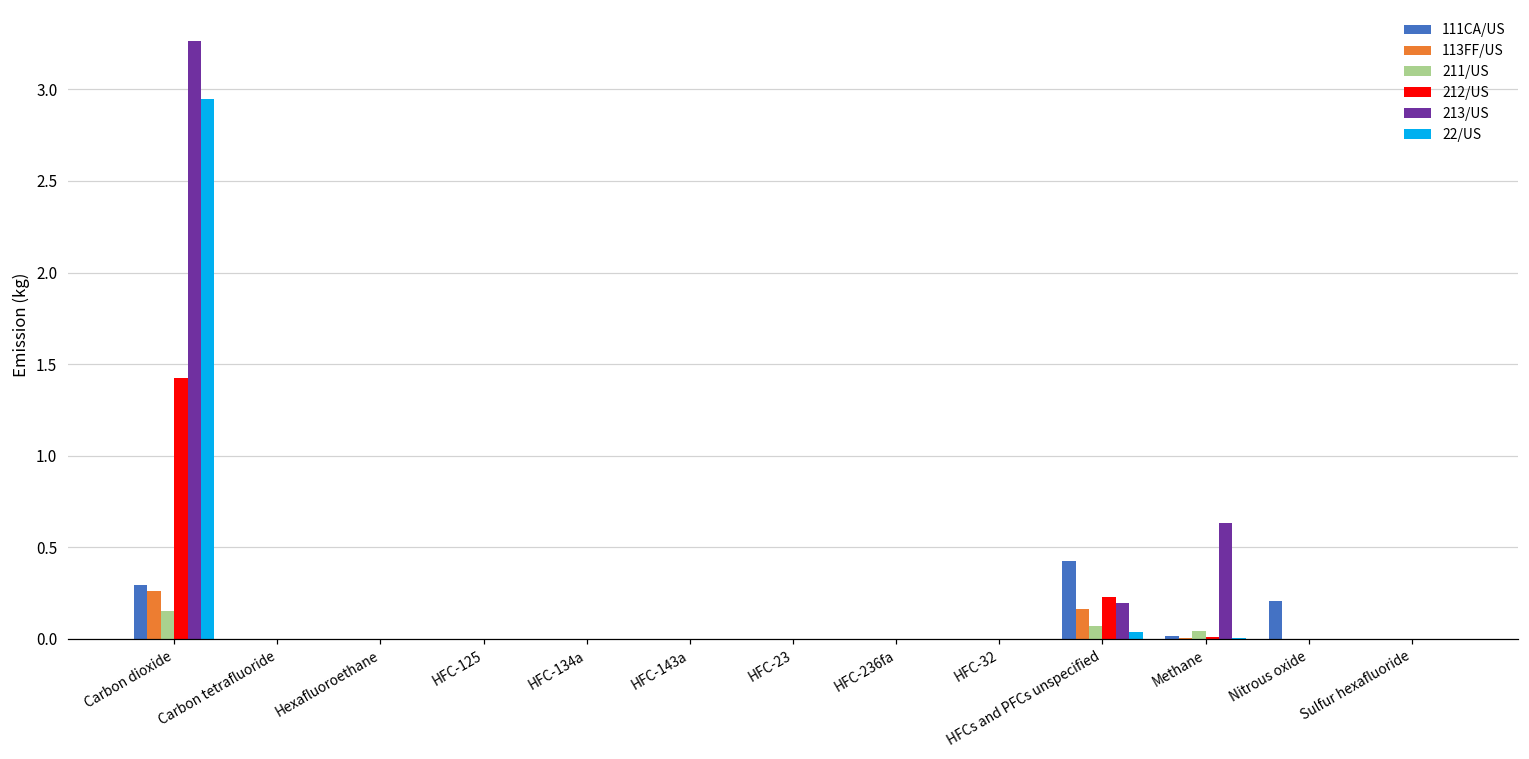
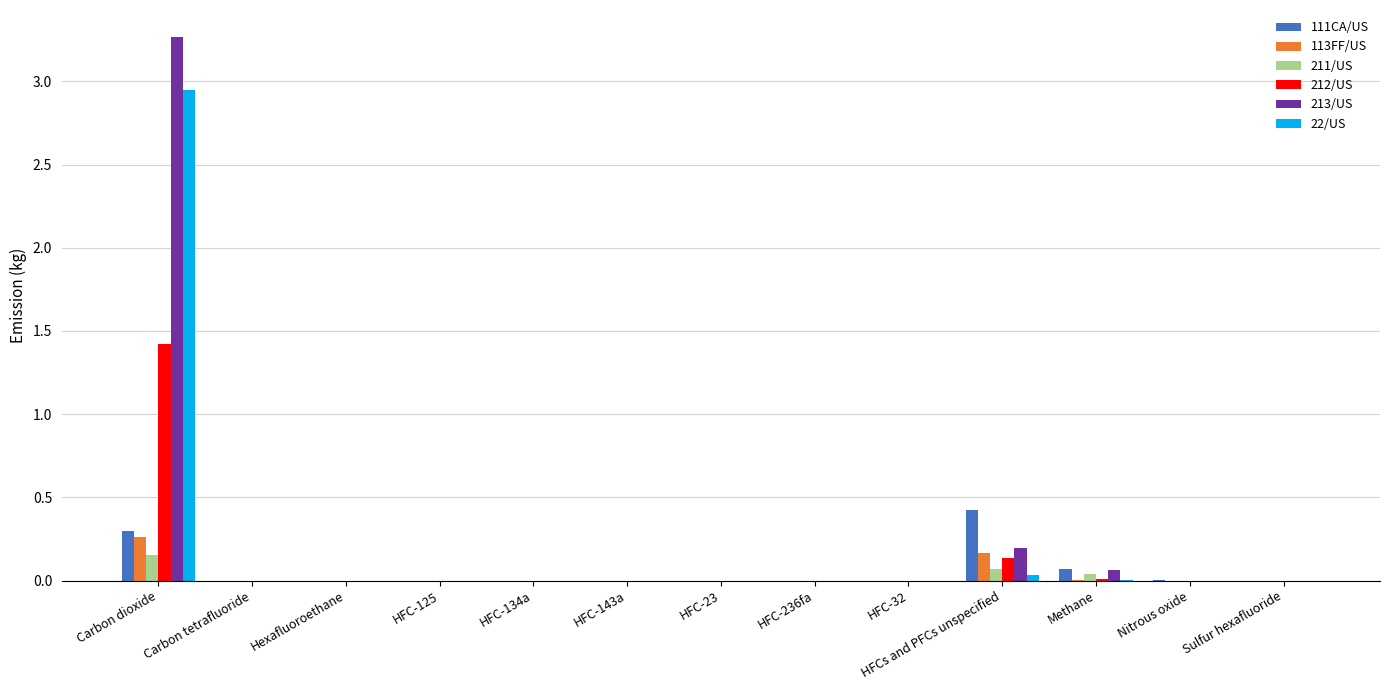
  {
    "111CA/US": {
      "Carbon dioxide": 0.30,
      "HFCs and PFCs unspecified": 0.42,
-     "Methane": 0.01,
-     "Nitrous oxide": 0.21
+     "Methane": 0.07,
+     "Nitrous oxide": 0.00
    },
    "113FF/US": {
      "Carbon dioxide": 0.26,
      "HFCs and PFCs unspecified": 0.16
    },
    "211/US": {
      "Carbon dioxide": 0.15,
      "HFCs and PFCs unspecified": 0.07,
      "Methane": 0.04
    },
    "212/US": {
      "Carbon dioxide": 1.42,
-     "HFCs and PFCs unspecified": 0.23
+     "HFCs and PFCs unspecified": 0.14
    },
    "213/US": {
      "Carbon dioxide": 3.27,
      "HFCs and PFCs unspecified": 0.19,
-     "Methane": 0.63
+     "Methane": 0.07
    },
    "22/US": {
      "Carbon dioxide": 2.95,
      "HFCs and PFCs unspecified": 0.03
    }
  }
